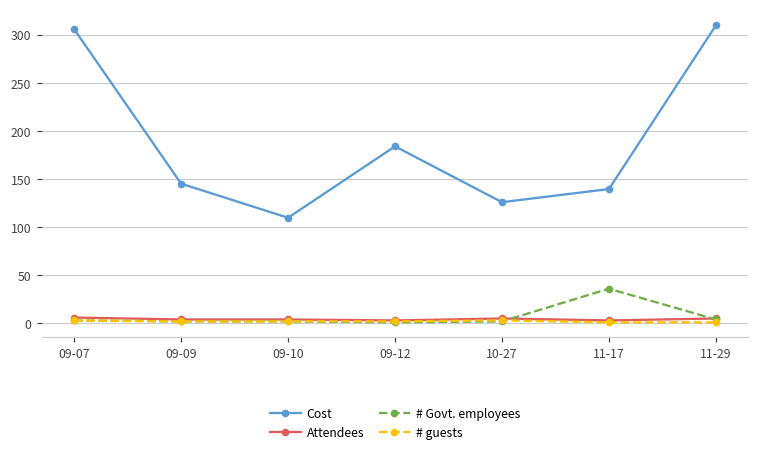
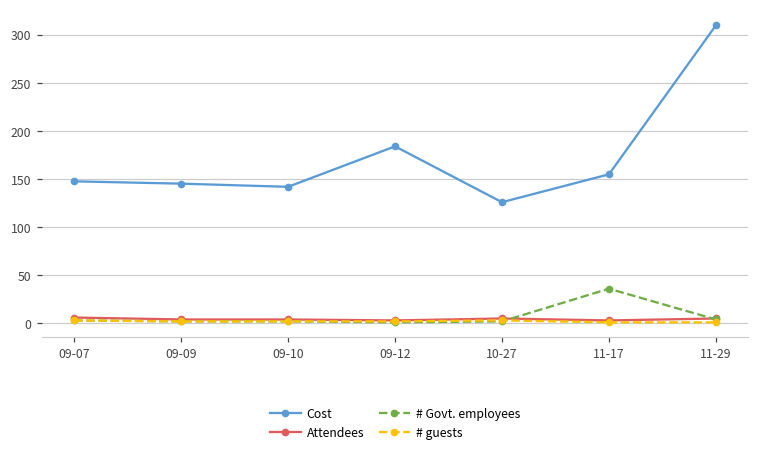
  {
    "Cost": {
-     "09-07": 310,
+     "09-07": 150,
      "09-09": 150,
-     "09-10": 110,
+     "09-10": 140,
      "09-12": 180,
      "10-27": 130,
-     "11-17": 140,
+     "11-17": 160,
      "11-29": 310
    },
    "Attendees": {
      "09-07": 10
    },
    "# Govt. employees": {
      "11-17": 40
    },
    "# guests": {
      "11-29": 0
    }
  }
